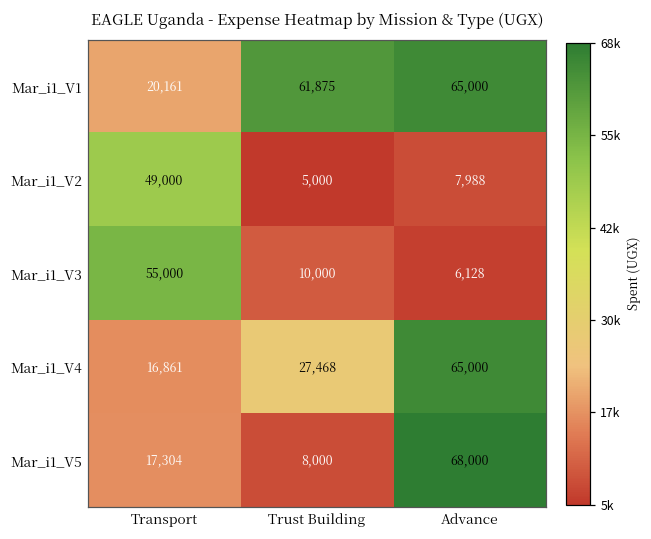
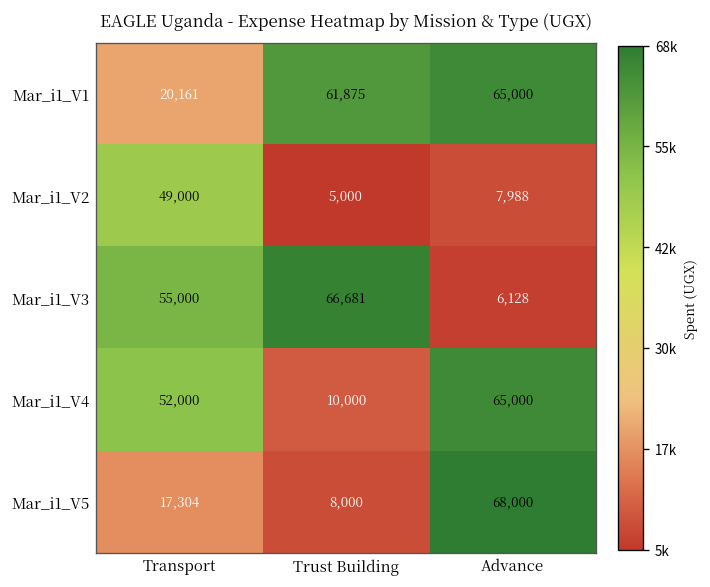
  {
    "Mar_i1_V1": {
      "Transport": "20,161",
      "Trust Building": "61,875",
      "Advance": "65,000"
    },
    "Mar_i1_V2": {
      "Transport": "49,000",
      "Trust Building": "5,000",
      "Advance": "7,988"
    },
    "Mar_i1_V3": {
      "Transport": "55,000",
-     "Trust Building": "10,000",
+     "Trust Building": "66,681",
      "Advance": "6,128"
    },
    "Mar_i1_V4": {
-     "Transport": "16,861",
-     "Trust Building": "27,468",
+     "Transport": "52,000",
+     "Trust Building": "10,000",
      "Advance": "65,000"
    },
    "Mar_i1_V5": {
      "Transport": "17,304",
      "Trust Building": "8,000",
      "Advance": "68,000"
    }
  }
